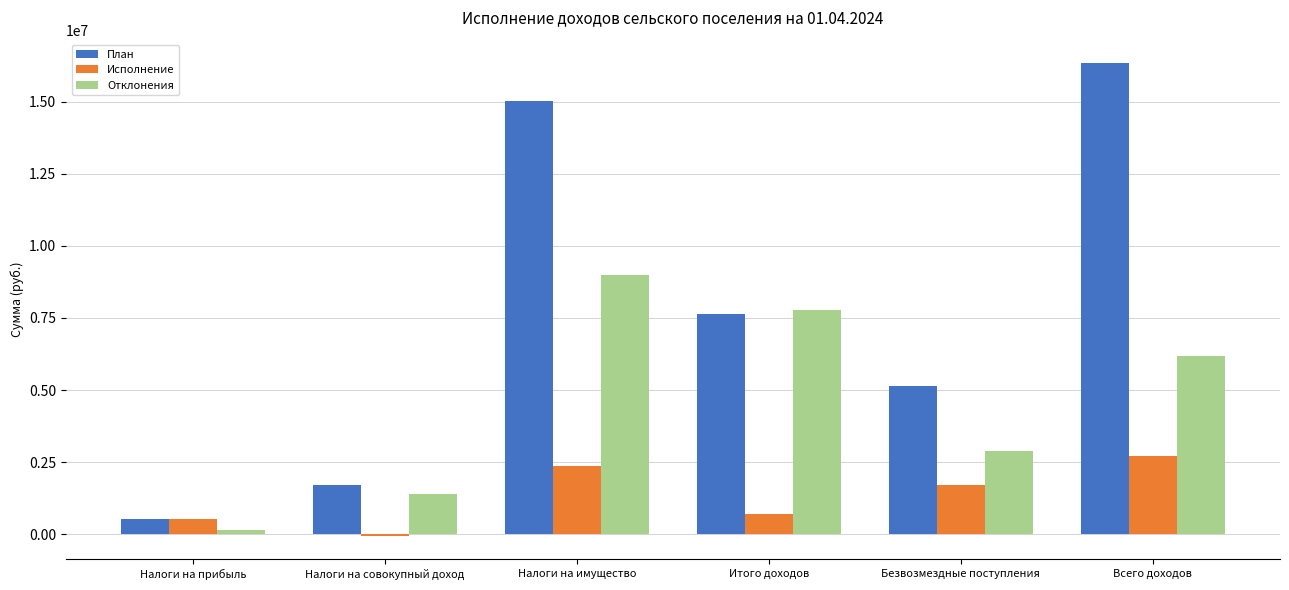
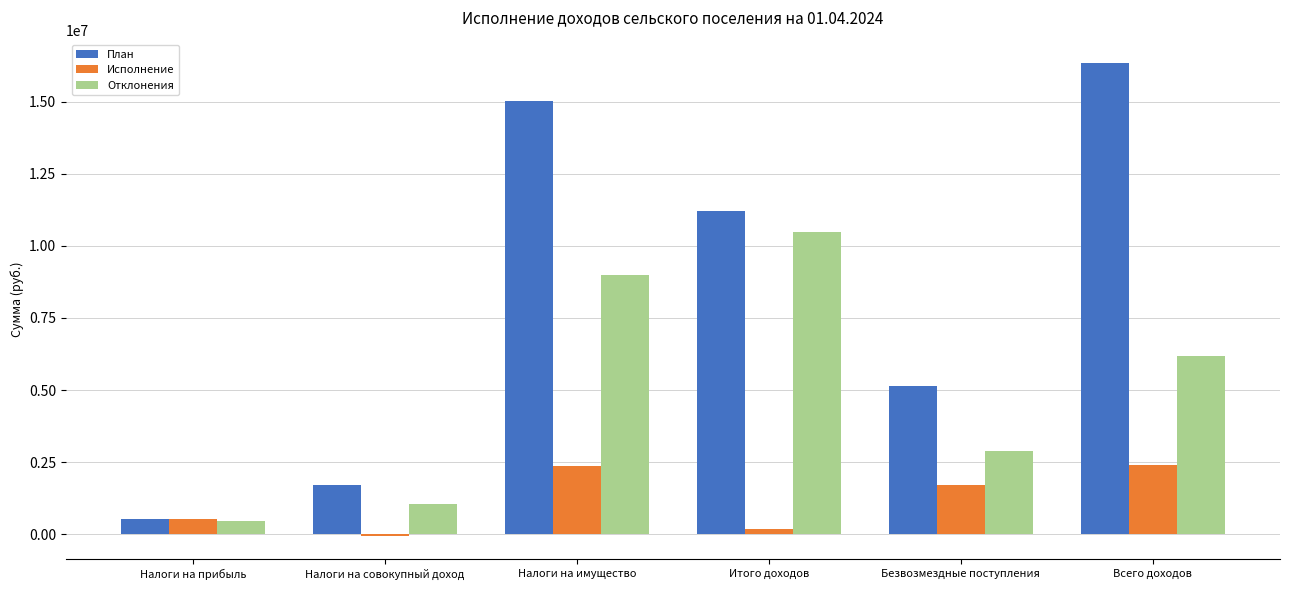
  {
    "План": {
      "Налоги на прибыль": 500000,
      "Налоги на совокупный доход": 1700000,
      "Налоги на имущество": 15000000,
-     "Итого доходов": 7600000,
+     "Итого доходов": 11200000,
      "Безвозмездные поступления": 5100000,
      "Всего доходов": 16300000
    },
    "Исполнение": {
      "Налоги на прибыль": 500000,
      "Налоги на имущество": 2400000,
-     "Итого доходов": 700000,
+     "Итого доходов": 200000,
      "Безвозмездные поступления": 1700000,
-     "Всего доходов": 2700000
+     "Всего доходов": 2400000
    },
    "Отклонения": {
-     "Налоги на прибыль": 100000,
-     "Налоги на совокупный доход": 1400000,
+     "Налоги на прибыль": 500000,
+     "Налоги на совокупный доход": 1000000,
      "Налоги на имущество": 9000000,
-     "Итого доходов": 7800000,
+     "Итого доходов": 10500000,
      "Безвозмездные поступления": 2900000,
      "Всего доходов": 6200000
    }
  }
